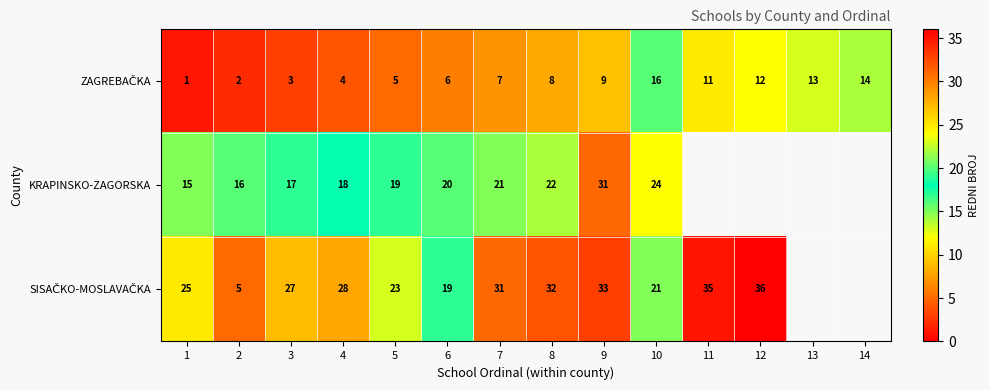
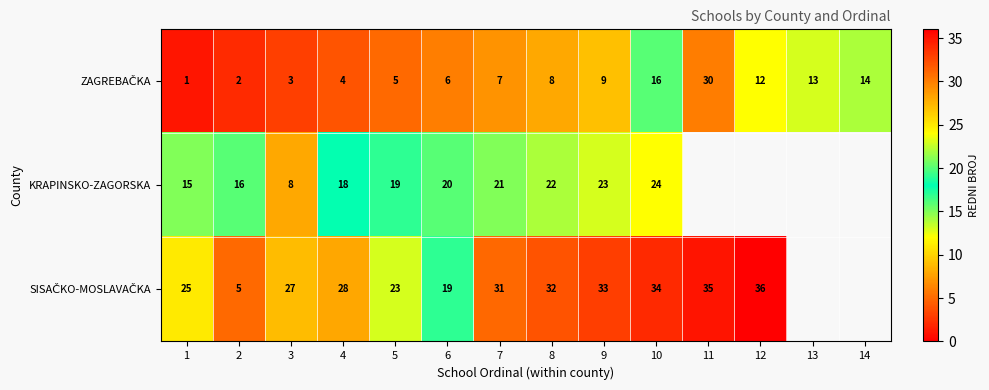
  {
    "ZAGREBAČKA": {
      "1": 1,
      "2": 2,
      "3": 3,
      "4": 4,
      "5": 5,
      "6": 6,
      "7": 7,
      "8": 8,
      "9": 9,
      "10": 16,
-     "11": 11,
+     "11": 30,
      "12": 12,
      "13": 13,
      "14": 14
    },
    "KRAPINSKO-ZAGORSKA": {
      "1": 15,
      "2": 16,
-     "3": 17,
+     "3": 8,
      "4": 18,
      "5": 19,
      "6": 20,
      "7": 21,
      "8": 22,
-     "9": 31,
+     "9": 23,
      "10": 24
    },
    "SISAČKO-MOSLAVAČKA": {
      "1": 25,
      "2": 5,
      "3": 27,
      "4": 28,
      "5": 23,
      "6": 19,
      "7": 31,
      "8": 32,
      "9": 33,
-     "10": 21,
+     "10": 34,
      "11": 35,
      "12": 36
    }
  }
